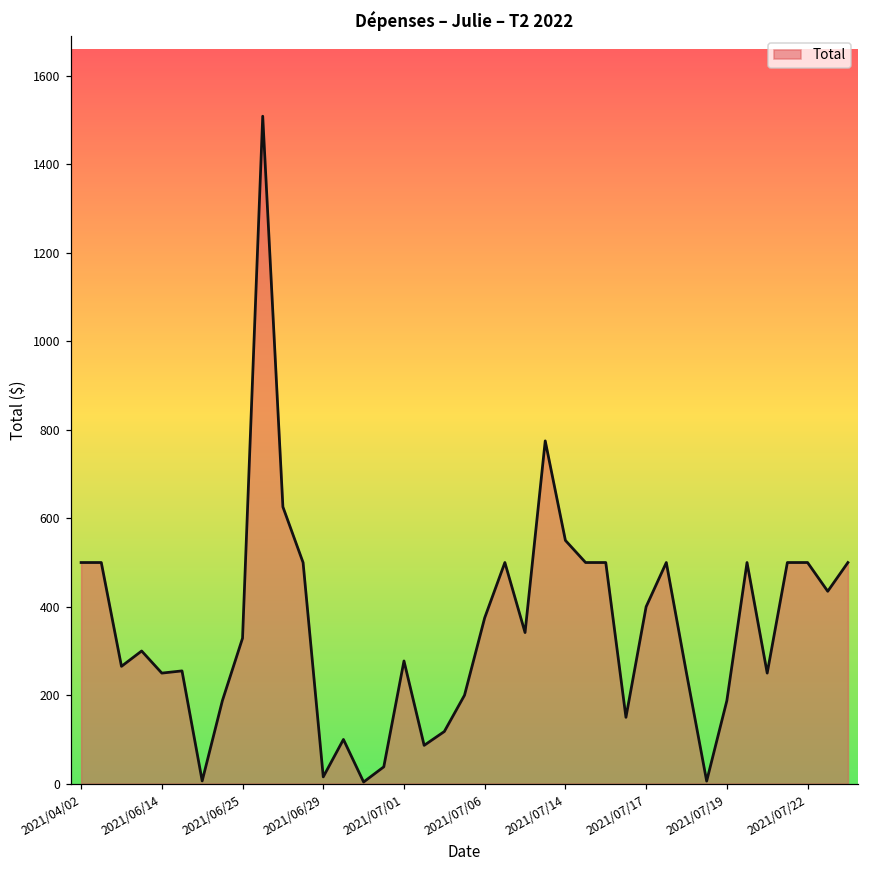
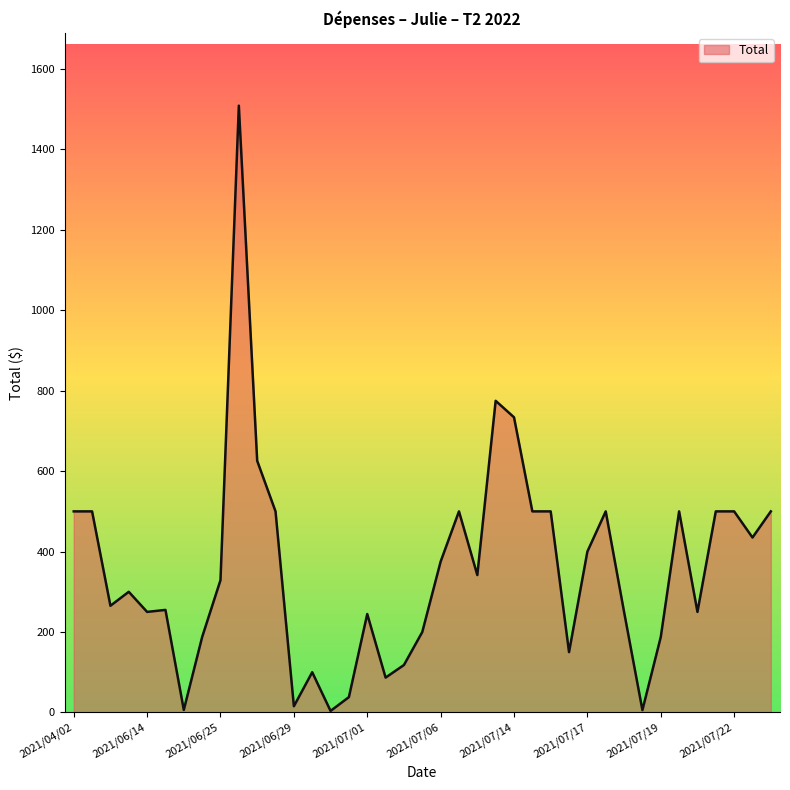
  {
    "2021/04/02": 500,
    "2021/06/25": 330,
    "2021/06/29": 20,
-   "2021/07/01": 280,
-   "2021/07/14": 550
+   "2021/07/01": 240,
+   "2021/07/14": 730
  }
